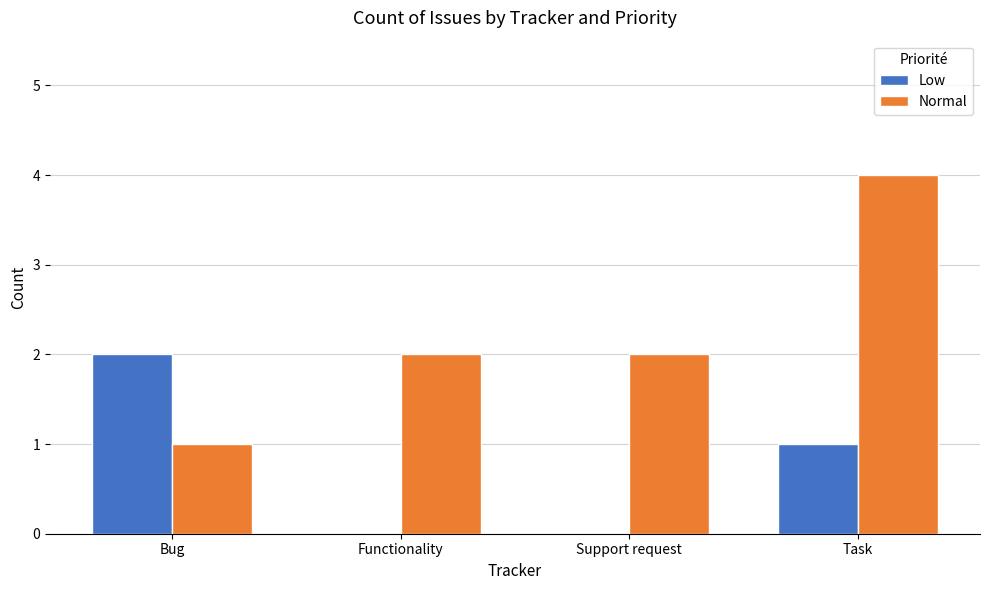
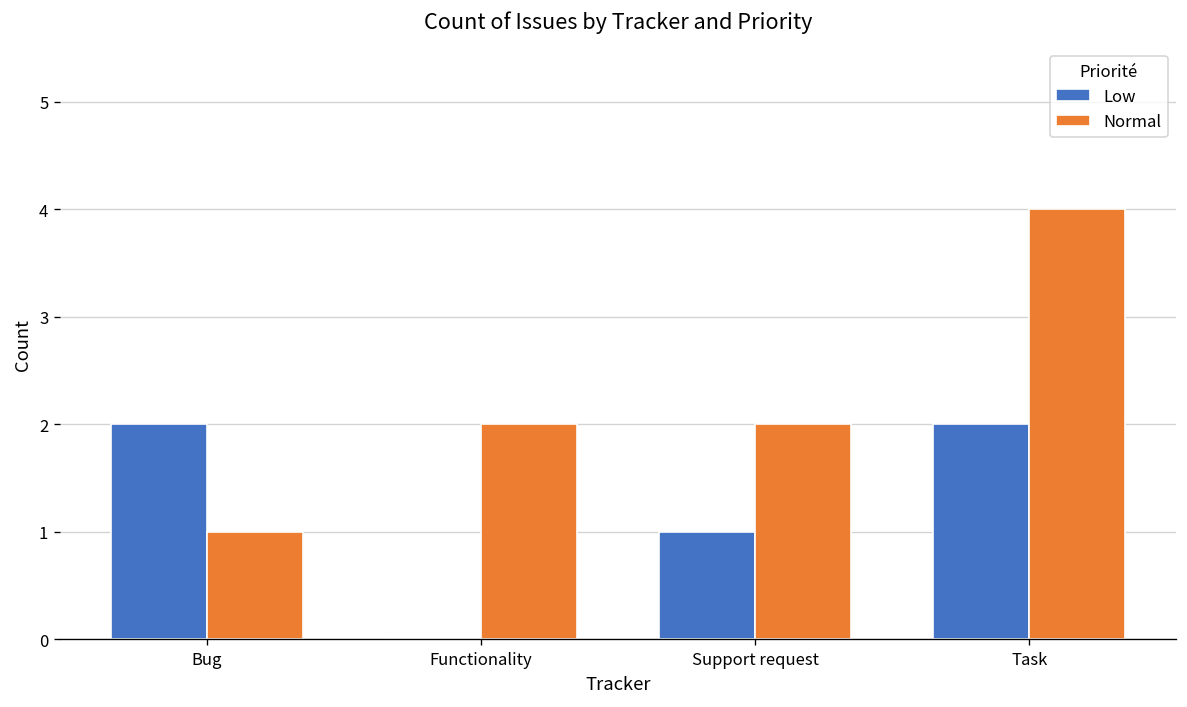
  {
    "Low": {
      "Bug": 2,
      "Functionality": 0,
-     "Support request": 0,
-     "Task": 1
+     "Support request": 1,
+     "Task": 2
    },
    "Normal": {
      "Bug": 1,
      "Functionality": 2,
      "Support request": 2,
      "Task": 4
    }
  }
